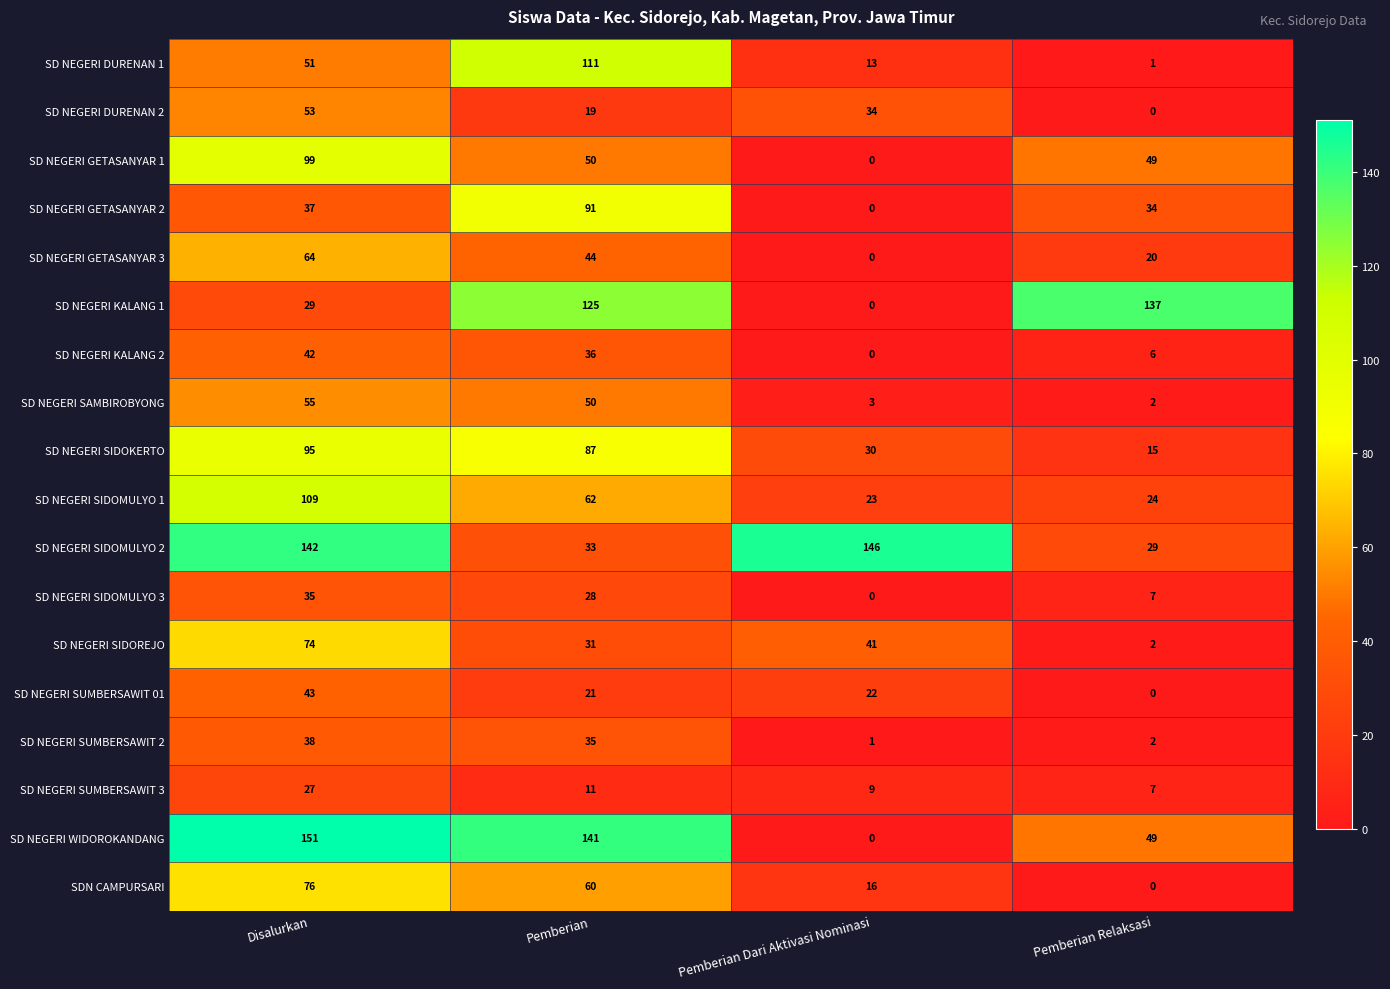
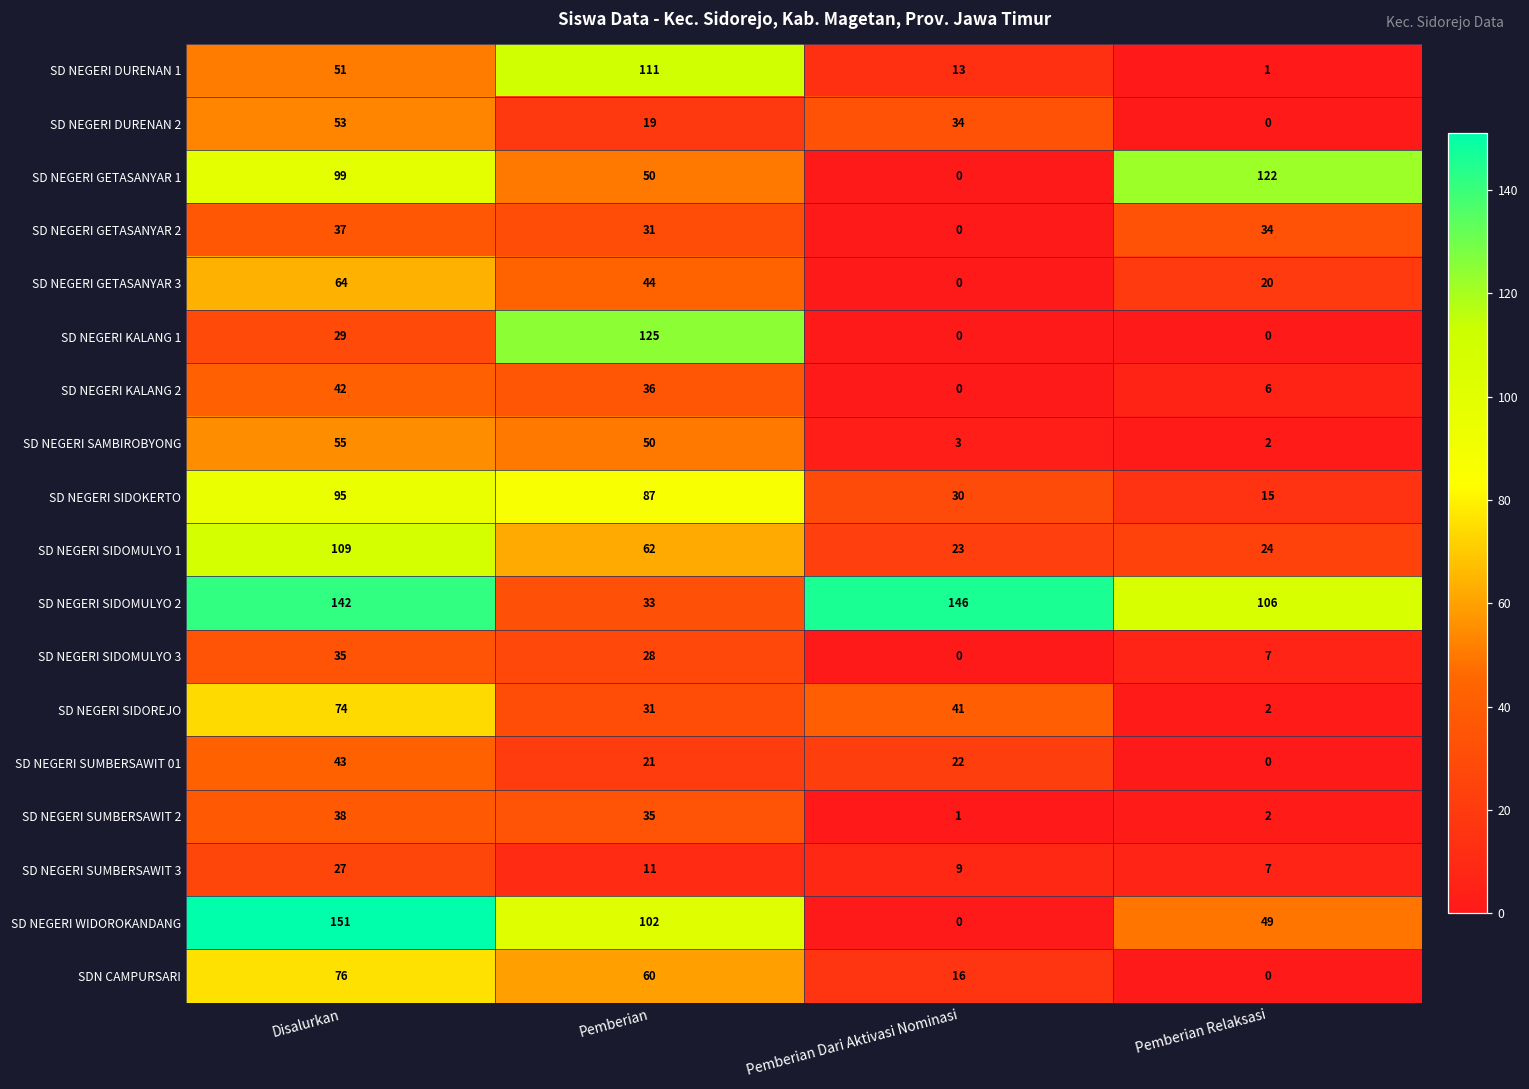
  {
    "SD NEGERI DURENAN 1": {
      "Disalurkan": 51,
      "Pemberian": 111,
      "Pemberian Dari Aktivasi Nominasi": 13,
      "Pemberian Relaksasi": 1
    },
    "SD NEGERI DURENAN 2": {
      "Disalurkan": 53,
      "Pemberian": 19,
      "Pemberian Dari Aktivasi Nominasi": 34,
      "Pemberian Relaksasi": 0
    },
    "SD NEGERI GETASANYAR 1": {
      "Disalurkan": 99,
      "Pemberian": 50,
      "Pemberian Dari Aktivasi Nominasi": 0,
-     "Pemberian Relaksasi": 49
+     "Pemberian Relaksasi": 122
    },
    "SD NEGERI GETASANYAR 2": {
      "Disalurkan": 37,
-     "Pemberian": 91,
+     "Pemberian": 31,
      "Pemberian Dari Aktivasi Nominasi": 0,
      "Pemberian Relaksasi": 34
    },
    "SD NEGERI GETASANYAR 3": {
      "Disalurkan": 64,
      "Pemberian": 44,
      "Pemberian Dari Aktivasi Nominasi": 0,
      "Pemberian Relaksasi": 20
    },
    "SD NEGERI KALANG 1": {
      "Disalurkan": 29,
      "Pemberian": 125,
      "Pemberian Dari Aktivasi Nominasi": 0,
-     "Pemberian Relaksasi": 137
+     "Pemberian Relaksasi": 0
    },
    "SD NEGERI KALANG 2": {
      "Disalurkan": 42,
      "Pemberian": 36,
      "Pemberian Dari Aktivasi Nominasi": 0,
      "Pemberian Relaksasi": 6
    },
    "SD NEGERI SAMBIROBYONG": {
      "Disalurkan": 55,
      "Pemberian": 50,
      "Pemberian Dari Aktivasi Nominasi": 3,
      "Pemberian Relaksasi": 2
    },
    "SD NEGERI SIDOKERTO": {
      "Disalurkan": 95,
      "Pemberian": 87,
      "Pemberian Dari Aktivasi Nominasi": 30,
      "Pemberian Relaksasi": 15
    },
    "SD NEGERI SIDOMULYO 1": {
      "Disalurkan": 109,
      "Pemberian": 62,
      "Pemberian Dari Aktivasi Nominasi": 23,
      "Pemberian Relaksasi": 24
    },
    "SD NEGERI SIDOMULYO 2": {
      "Disalurkan": 142,
      "Pemberian": 33,
      "Pemberian Dari Aktivasi Nominasi": 146,
-     "Pemberian Relaksasi": 29
+     "Pemberian Relaksasi": 106
    },
    "SD NEGERI SIDOMULYO 3": {
      "Disalurkan": 35,
      "Pemberian": 28,
      "Pemberian Dari Aktivasi Nominasi": 0,
      "Pemberian Relaksasi": 7
    },
    "SD NEGERI SIDOREJO": {
      "Disalurkan": 74,
      "Pemberian": 31,
      "Pemberian Dari Aktivasi Nominasi": 41,
      "Pemberian Relaksasi": 2
    },
    "SD NEGERI SUMBERSAWIT 01": {
      "Disalurkan": 43,
      "Pemberian": 21,
      "Pemberian Dari Aktivasi Nominasi": 22,
      "Pemberian Relaksasi": 0
    },
    "SD NEGERI SUMBERSAWIT 2": {
      "Disalurkan": 38,
      "Pemberian": 35,
      "Pemberian Dari Aktivasi Nominasi": 1,
      "Pemberian Relaksasi": 2
    },
    "SD NEGERI SUMBERSAWIT 3": {
      "Disalurkan": 27,
      "Pemberian": 11,
      "Pemberian Dari Aktivasi Nominasi": 9,
      "Pemberian Relaksasi": 7
    },
    "SD NEGERI WIDOROKANDANG": {
      "Disalurkan": 151,
-     "Pemberian": 141,
+     "Pemberian": 102,
      "Pemberian Dari Aktivasi Nominasi": 0,
      "Pemberian Relaksasi": 49
    },
    "SDN CAMPURSARI": {
      "Disalurkan": 76,
      "Pemberian": 60,
      "Pemberian Dari Aktivasi Nominasi": 16,
      "Pemberian Relaksasi": 0
    }
  }
